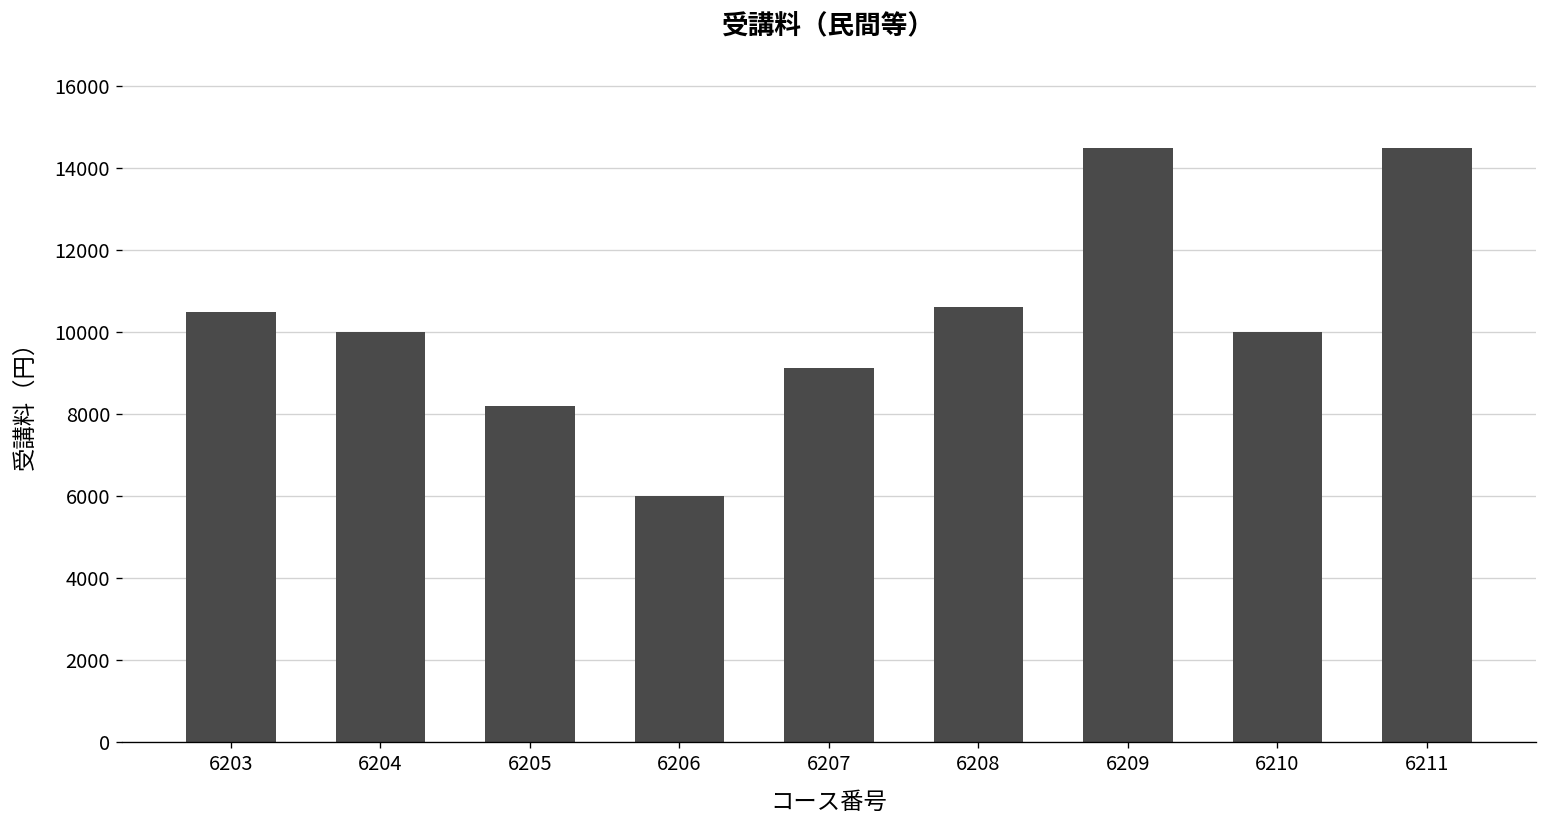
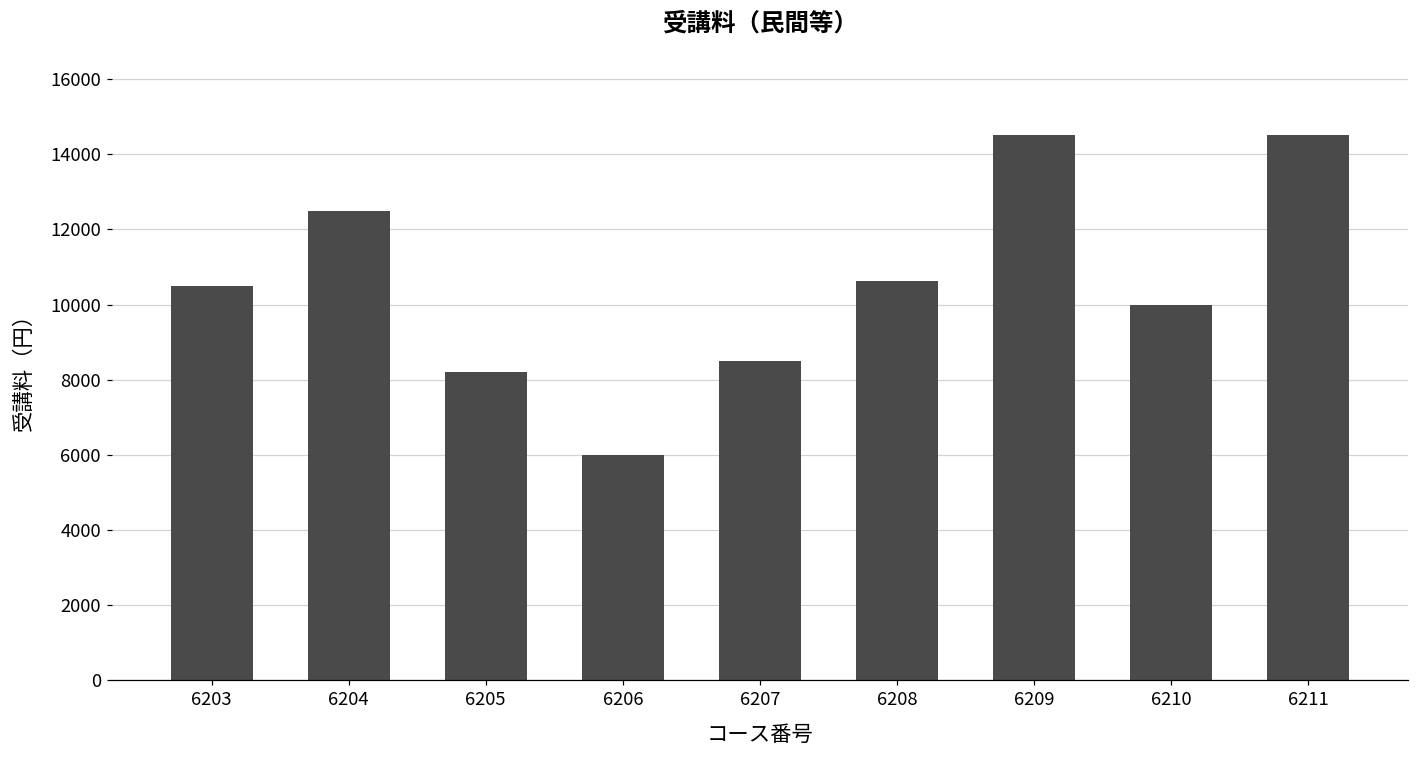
  {
    "6203": 10500,
-   "6204": 10000,
+   "6204": 12500,
    "6205": 8200,
    "6206": 6000,
-   "6207": 9100,
+   "6207": 8500,
    "6208": 10600,
    "6209": 14500,
    "6210": 10000,
    "6211": 14500
  }
